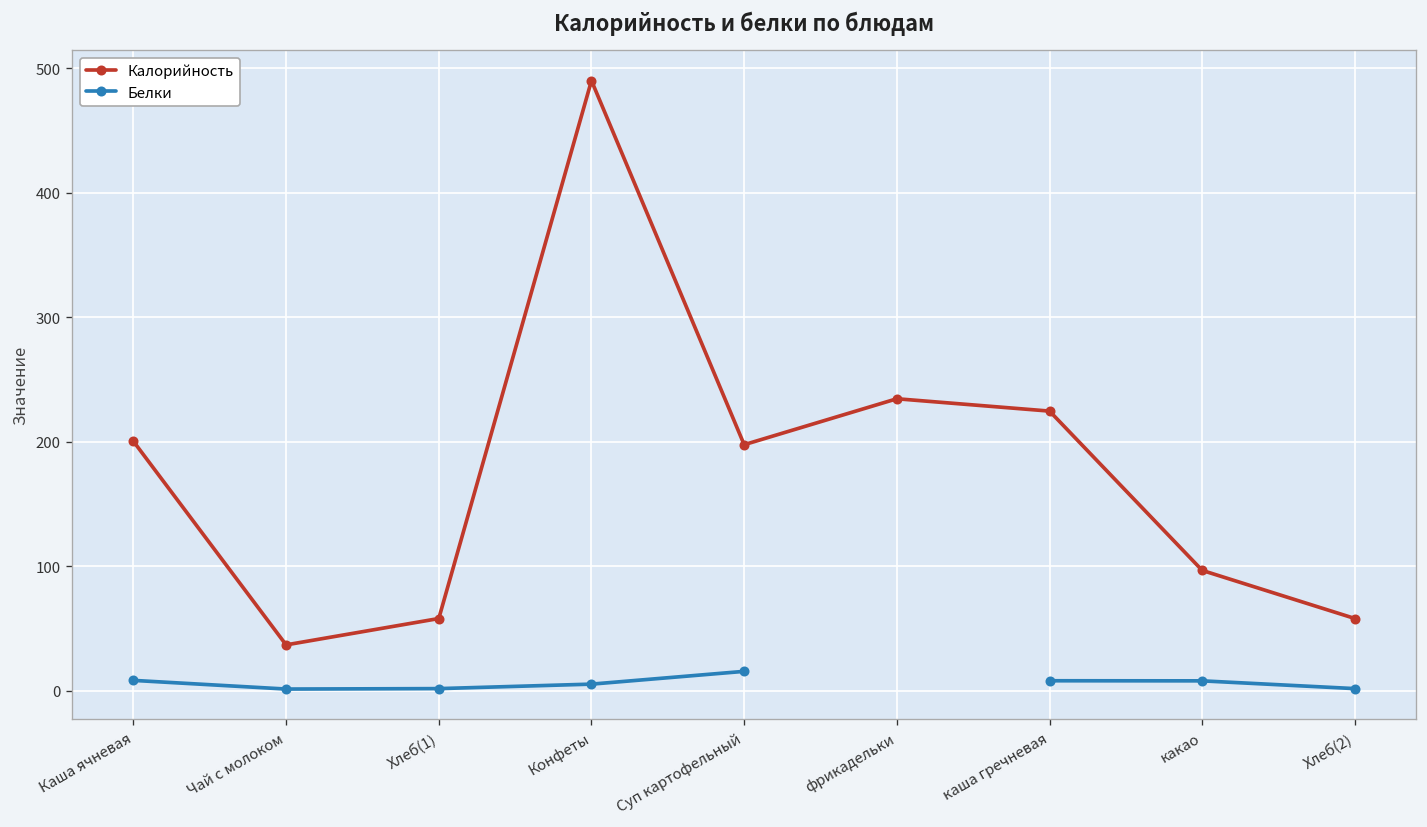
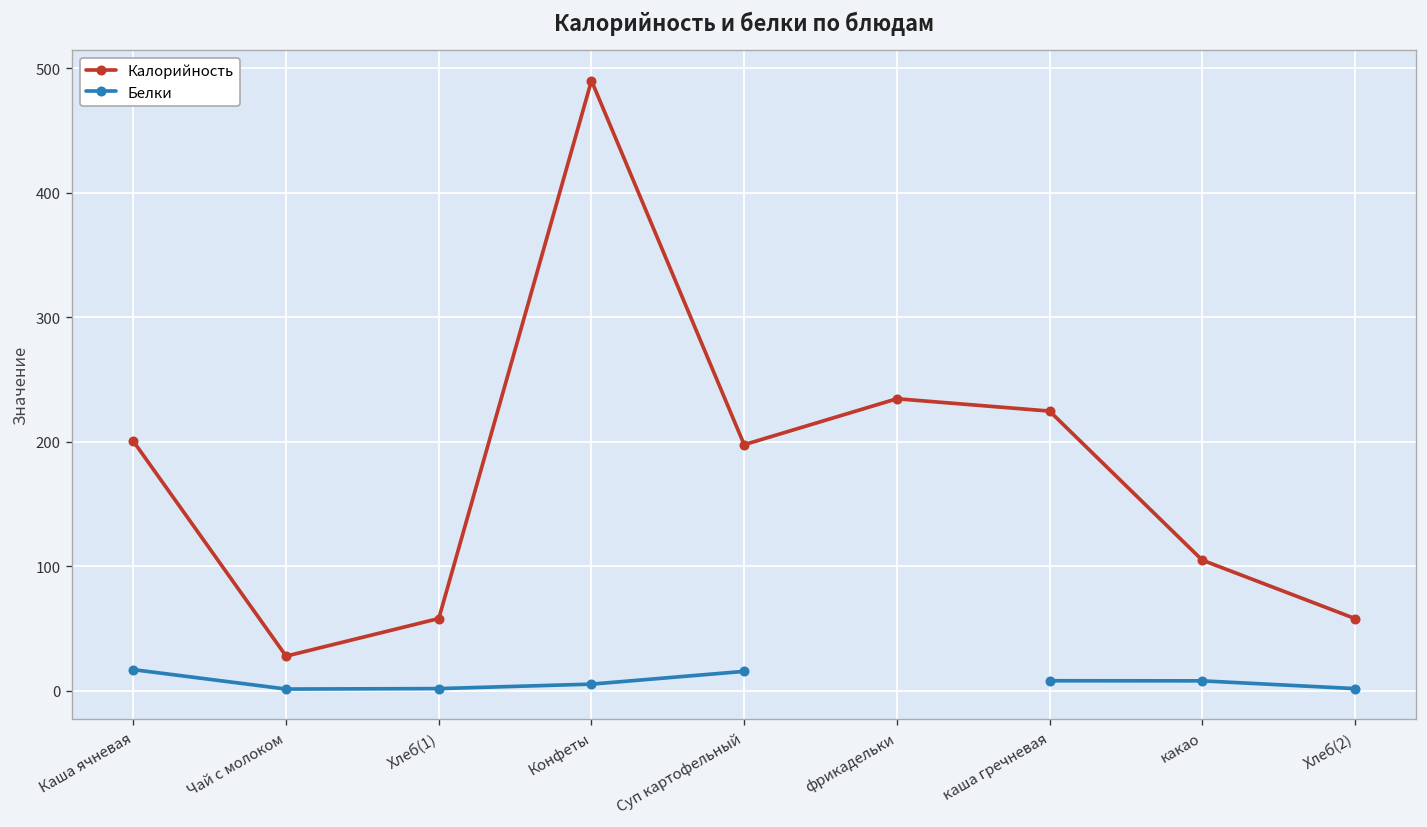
  {
    "Калорийность": {
      "Каша ячневая": 200,
-     "Чай с молоком": 37,
+     "Чай с молоком": 28,
      "Хлеб(1)": 58,
      "Конфеты": 490,
      "Суп картофельный": 198,
      "фрикадельки": 235,
      "каша гречневая": 225,
-     "какао": 97,
+     "какао": 105,
      "Хлеб(2)": 58
    },
    "Белки": {
-     "Каша ячневая": 9,
+     "Каша ячневая": 17,
      "Чай с молоком": 2,
      "Хлеб(1)": 2,
      "Конфеты": 6,
      "Суп картофельный": 16,
      "каша гречневая": 8,
      "какао": 8,
      "Хлеб(2)": 2
    }
  }
